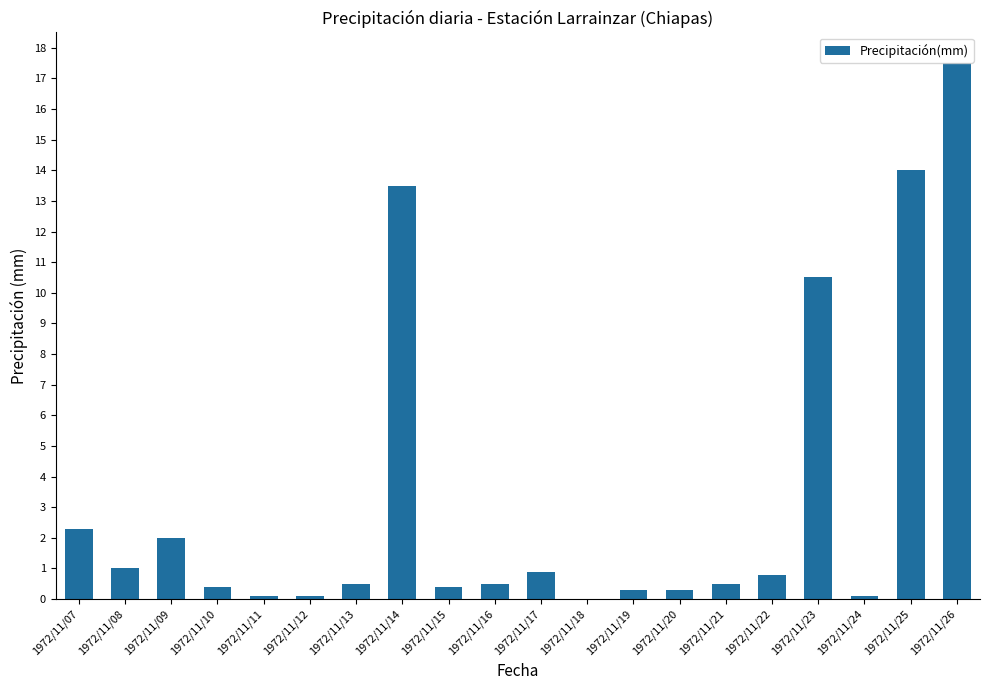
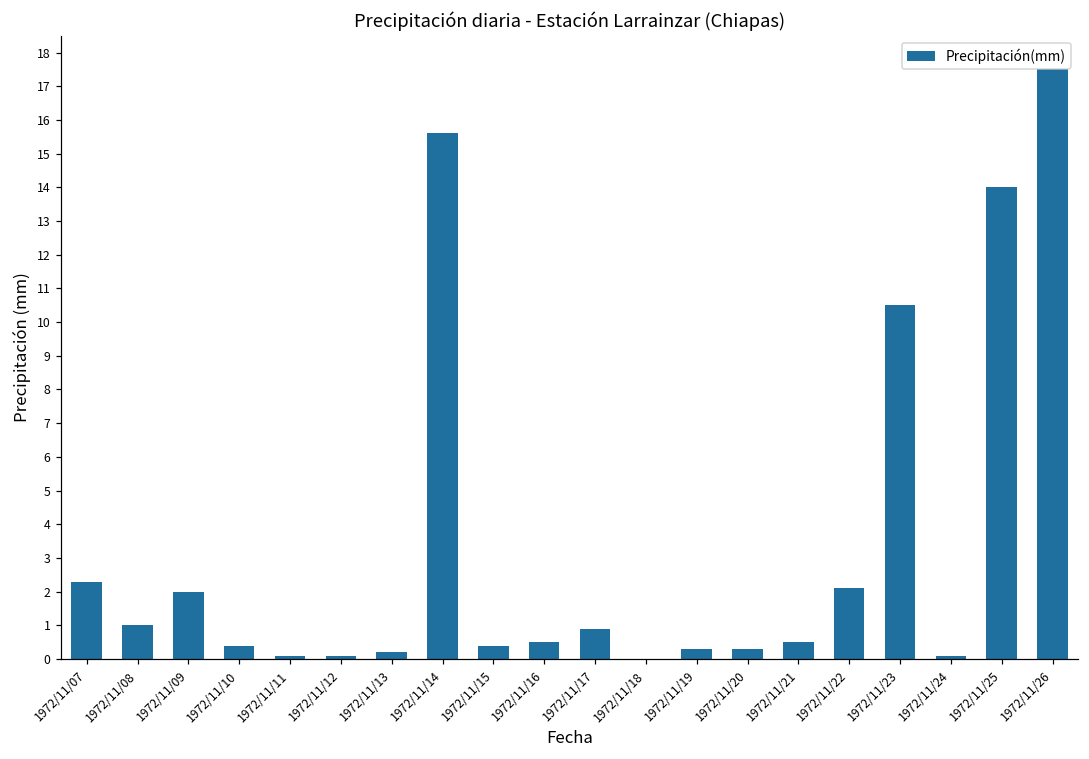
  {
    "1972/11/07": 2.3,
    "1972/11/08": 1.0,
    "1972/11/09": 2.0,
    "1972/11/10": 0.4,
    "1972/11/11": 0.1,
    "1972/11/12": 0.1,
-   "1972/11/13": 0.5,
-   "1972/11/14": 13.5,
+   "1972/11/13": 0.2,
+   "1972/11/14": 15.6,
    "1972/11/15": 0.4,
    "1972/11/16": 0.5,
    "1972/11/17": 0.9,
    "1972/11/18": 0.0,
    "1972/11/19": 0.3,
    "1972/11/20": 0.3,
    "1972/11/21": 0.5,
-   "1972/11/22": 0.8,
+   "1972/11/22": 2.1,
    "1972/11/23": 10.5,
    "1972/11/24": 0.1,
    "1972/11/25": 14.0,
    "1972/11/26": 17.5
  }
